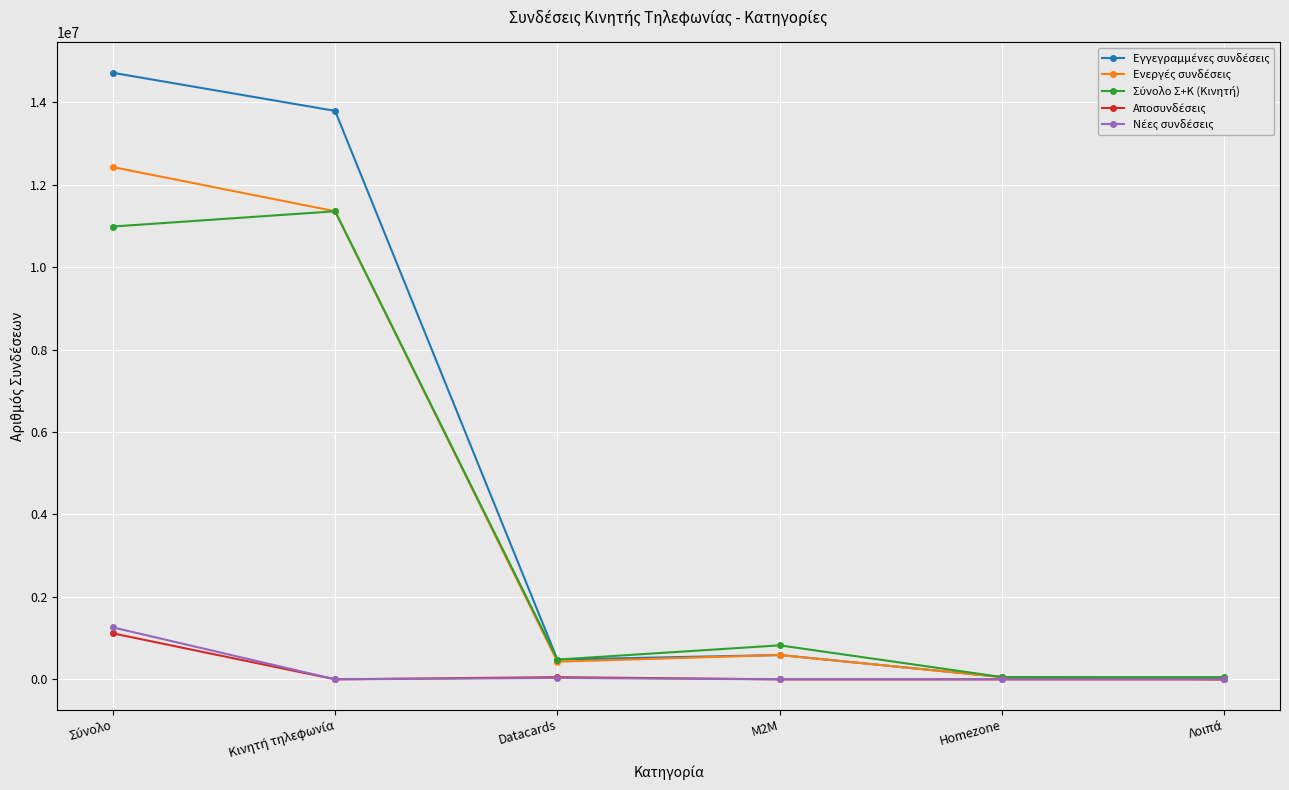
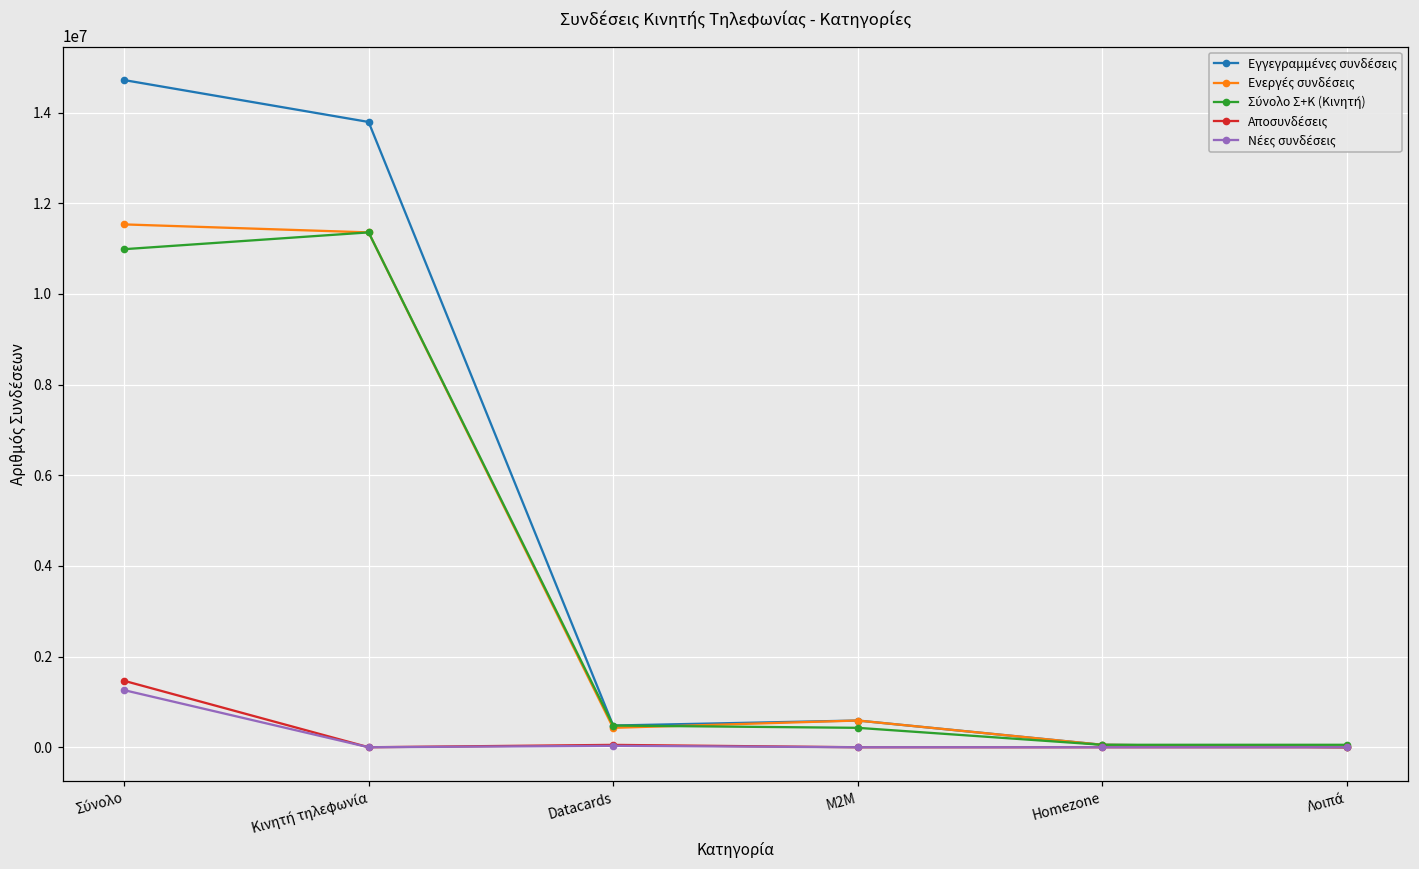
  {
    "Εγγεγραμμένες συνδέσεις": {
      "Σύνολο": 14700000,
      "Κινητή τηλεφωνία": 13800000
    },
    "Ενεργές συνδέσεις": {
-     "Σύνολο": 12400000
+     "Σύνολο": 11500000
    },
    "Σύνολο Σ+Κ (Κινητή)": {
      "Σύνολο": 11000000,
-     "M2M": 800000
+     "M2M": 400000
    },
    "Αποσυνδέσεις": {
-     "Σύνολο": 1100000
+     "Σύνολο": 1500000
    },
    "Νέες συνδέσεις": {
      "Σύνολο": 1300000
    }
  }
